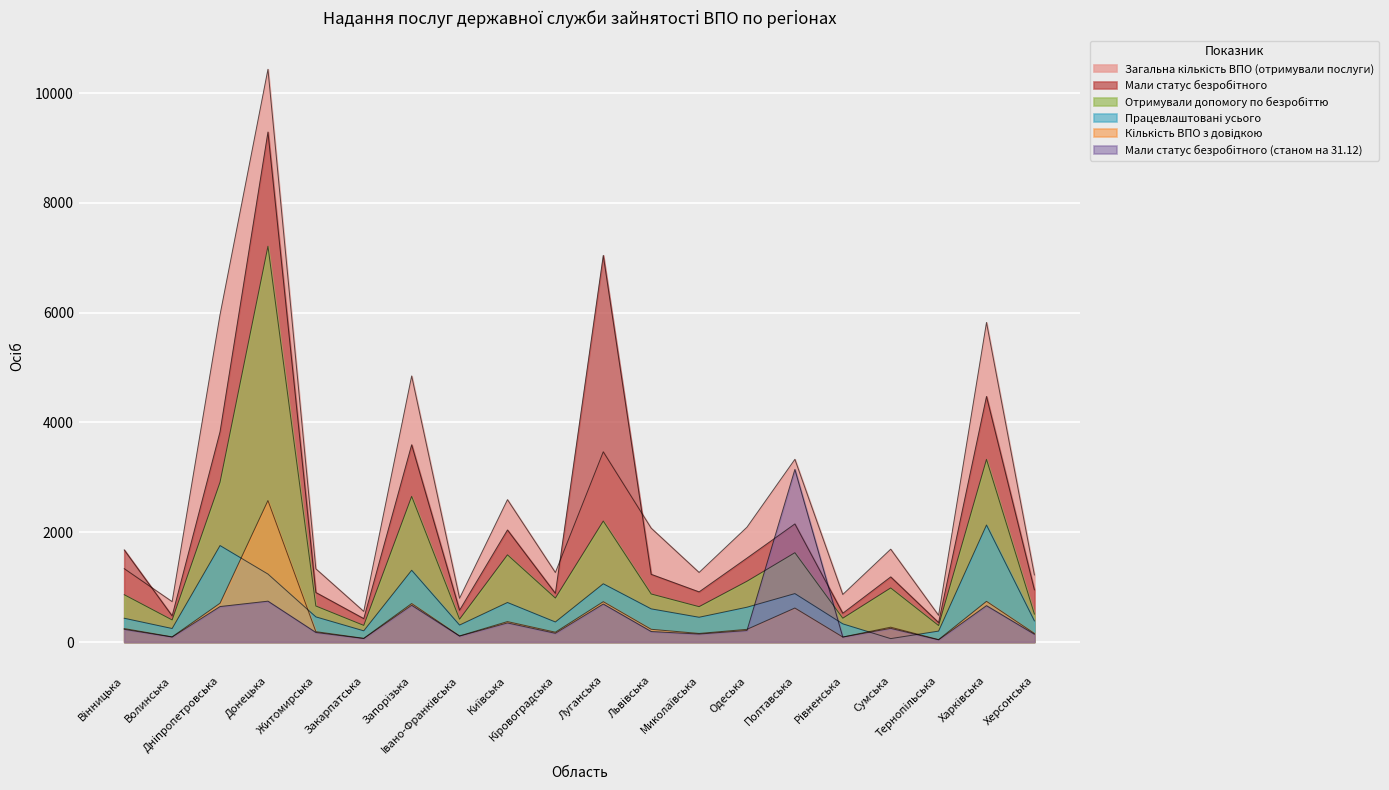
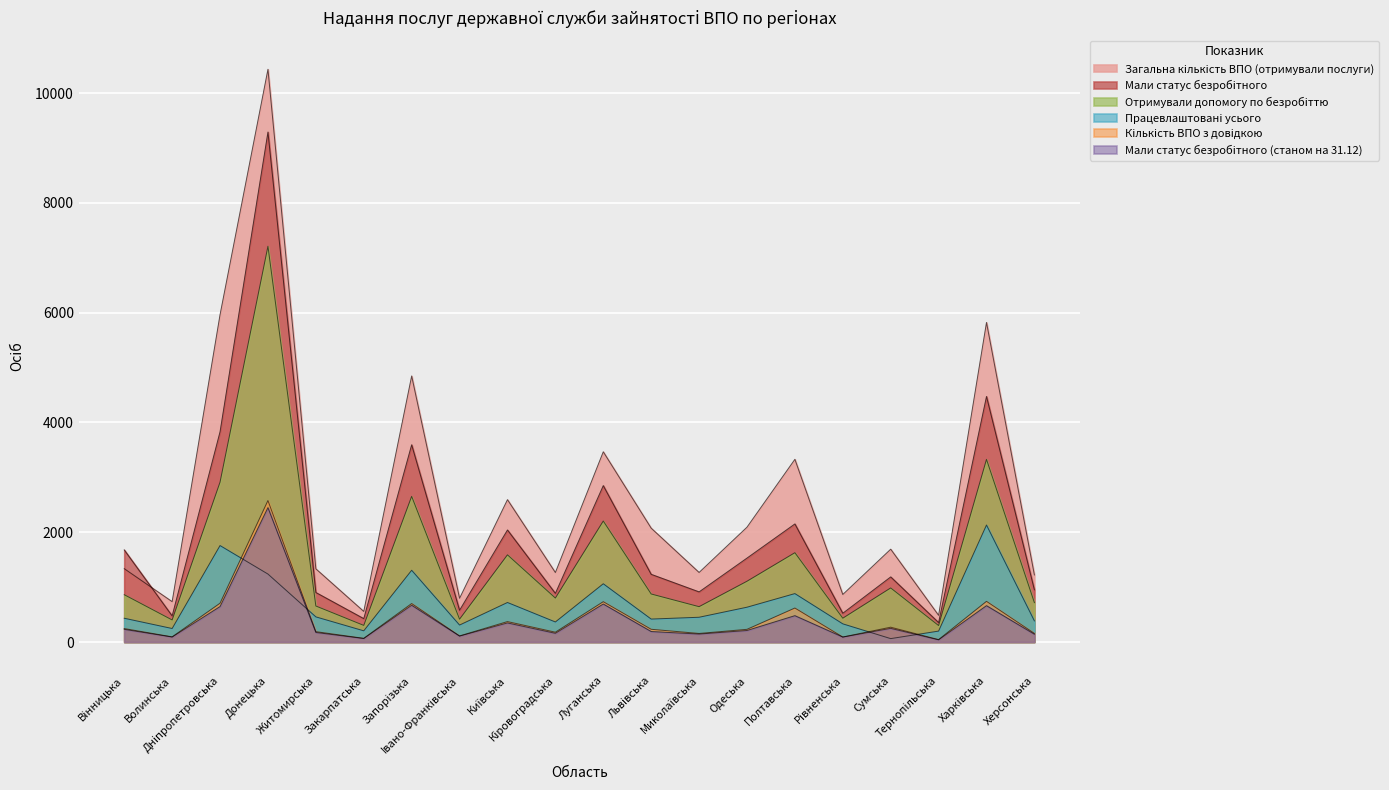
  {
    "Мали статус безробітного": {
      "Вінницька": 1700,
      "Волинська": 500,
      "Дніпропетровська": 3800,
      "Донецька": 9300,
      "Житомирська": 900,
      "Закарпатська": 400,
      "Запорізька": 3600,
      "Івано-Франківська": 600,
      "Київська": 2000,
      "Кіровоградська": 900,
-     "Луганська": 7000,
+     "Луганська": 2800,
      "Львівська": 1200,
      "Миколаївська": 900,
      "Одеська": 1500,
      "Полтавська": 2200,
      "Рівненська": 500,
      "Сумська": 1200,
      "Тернопільська": 400,
      "Харківська": 4500,
      "Херсонська": 1000
    },
    "Отримували допомогу по безробіттю": {
      "Вінницька": 900,
      "Волинська": 400,
      "Дніпропетровська": 2900,
      "Донецька": 7200,
      "Житомирська": 700,
      "Закарпатська": 300,
      "Запорізька": 2700,
      "Івано-Франківська": 400,
      "Київська": 1600,
      "Кіровоградська": 800,
      "Луганська": 2200,
      "Львівська": 900,
      "Миколаївська": 600,
      "Одеська": 1100,
      "Полтавська": 1600,
      "Рівненська": 400,
      "Сумська": 1000,
      "Тернопільська": 300,
      "Харківська": 3300,
-     "Херсонська": 500
+     "Херсонська": 700
    },
    "Працевлаштовані усього": {
      "Вінницька": 400,
      "Волинська": 200,
      "Дніпропетровська": 1800,
      "Донецька": 1200,
      "Житомирська": 500,
      "Закарпатська": 200,
      "Запорізька": 1300,
      "Івано-Франківська": 300,
      "Київська": 700,
      "Кіровоградська": 400,
      "Луганська": 1100,
-     "Львівська": 600,
+     "Львівська": 400,
      "Миколаївська": 500,
      "Одеська": 600,
      "Полтавська": 900,
      "Рівненська": 300,
      "Сумська": 100,
      "Тернопільська": 200,
      "Харківська": 2100,
      "Херсонська": 400
    },
    "Мали статус безробітного (станом на 31.12)": {
      "Дніпропетровська": 600,
-     "Донецька": 700,
-     "Полтавська": 3100,
+     "Донецька": 2400,
+     "Полтавська": 500,
      "Харківська": 700
    }
  }
